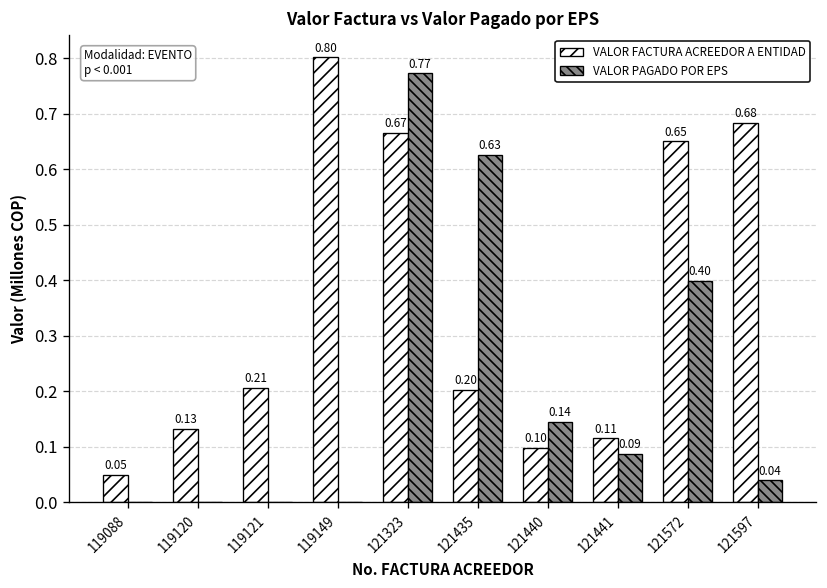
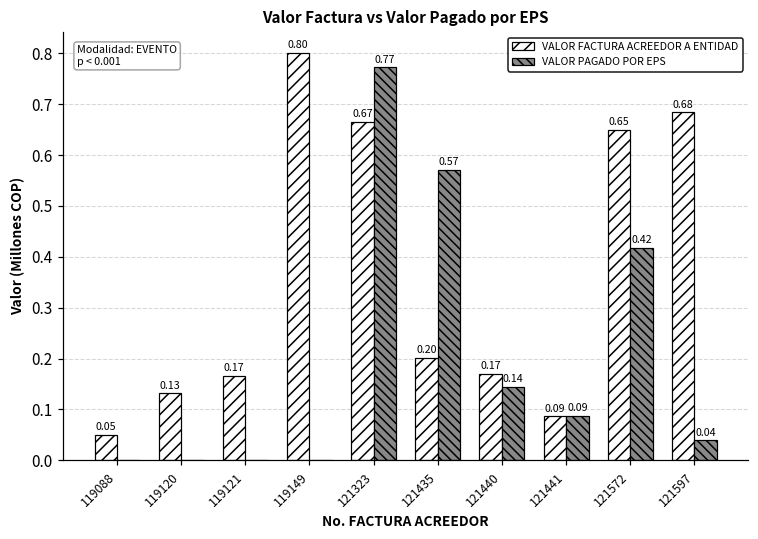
  {
    "VALOR FACTURA ACREEDOR A ENTIDAD": {
      "119088": 0.05,
      "119120": 0.13,
-     "119121": 0.21,
+     "119121": 0.17,
      "119149": 0.80,
      "121323": 0.67,
      "121435": 0.20,
-     "121440": 0.10,
-     "121441": 0.11,
+     "121440": 0.17,
+     "121441": 0.09,
      "121572": 0.65,
      "121597": 0.68
    },
    "VALOR PAGADO POR EPS": {
      "121323": 0.77,
-     "121435": 0.63,
+     "121435": 0.57,
      "121440": 0.14,
      "121441": 0.09,
-     "121572": 0.40,
+     "121572": 0.42,
      "121597": 0.04
    }
  }
